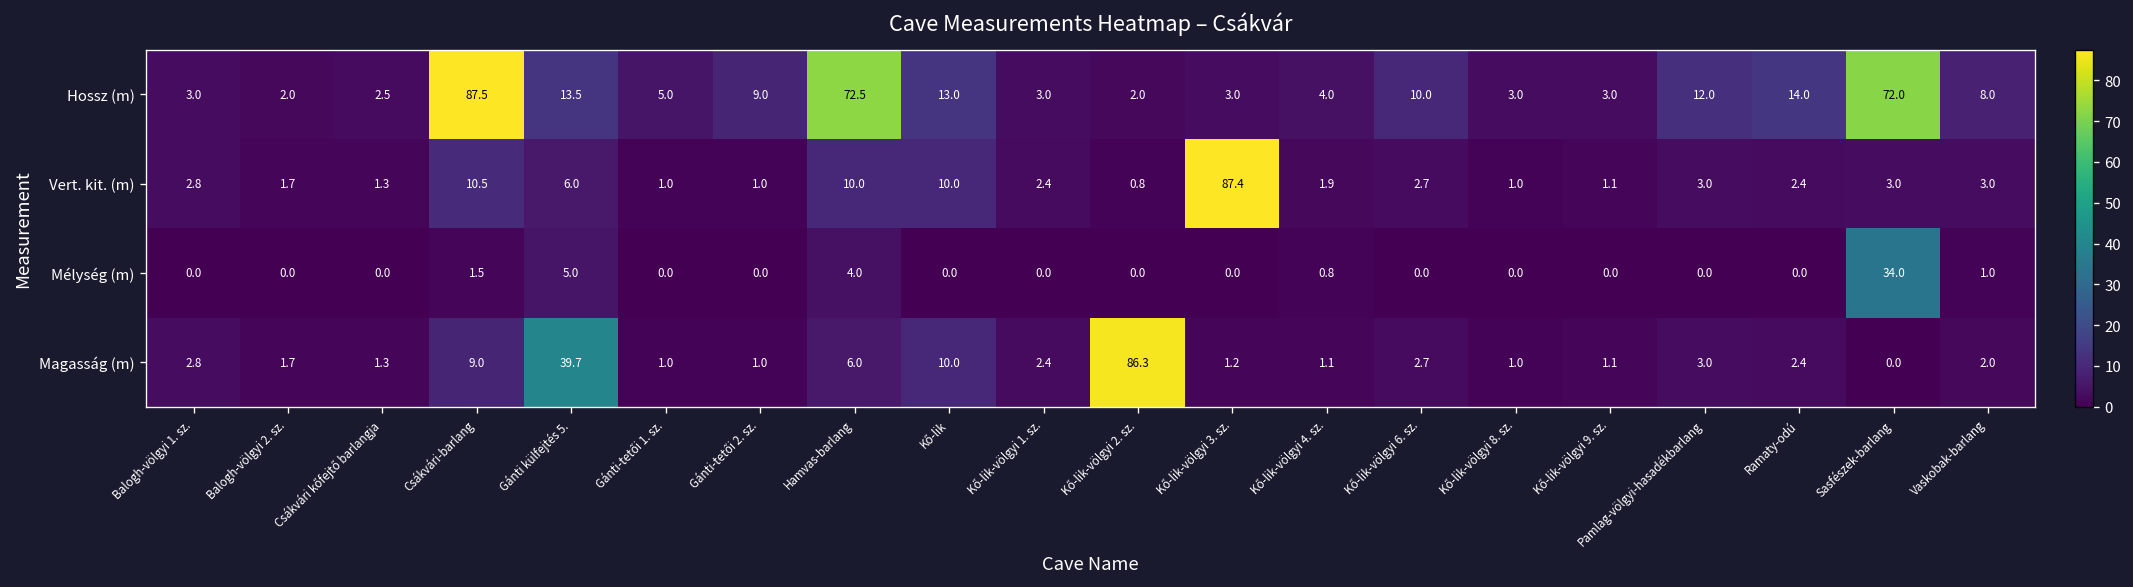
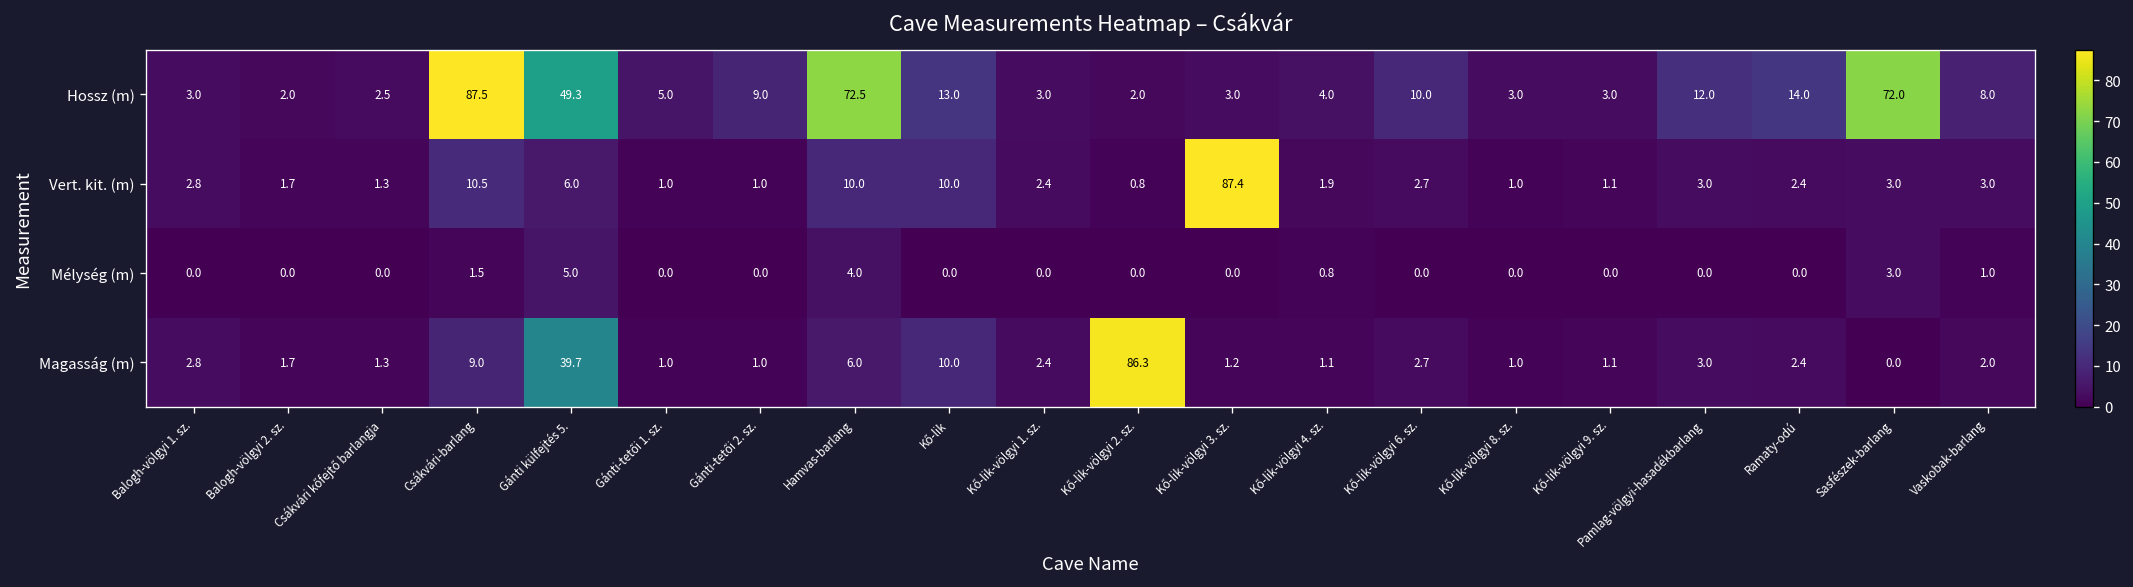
  {
    "Hossz (m)": {
      "Balogh-völgyi 1. sz.": 3.0,
      "Balogh-völgyi 2. sz.": 2.0,
      "Csákvári kőfejtő barlangja": 2.5,
      "Csákvári-barlang": 87.5,
-     "Gánti külfejtés 5.": 13.5,
+     "Gánti külfejtés 5.": 49.3,
      "Gánti-tetői 1. sz.": 5.0,
      "Gánti-tetői 2. sz.": 9.0,
      "Hamvas-barlang": 72.5,
      "Kő-lik": 13.0,
      "Kő-lik-völgyi 1. sz.": 3.0,
      "Kő-lik-völgyi 2. sz.": 2.0,
      "Kő-lik-völgyi 3. sz.": 3.0,
      "Kő-lik-völgyi 4. sz.": 4.0,
      "Kő-lik-völgyi 6. sz.": 10.0,
      "Kő-lik-völgyi 8. sz.": 3.0,
      "Kő-lik-völgyi 9. sz.": 3.0,
      "Pamlag-völgyi-hasadékbarlang": 12.0,
      "Ramaty-odú": 14.0,
      "Sasfészek-barlang": 72.0,
      "Vaskobak-barlang": 8.0
    },
    "Vert. kit. (m)": {
      "Balogh-völgyi 1. sz.": 2.8,
      "Balogh-völgyi 2. sz.": 1.7,
      "Csákvári kőfejtő barlangja": 1.3,
      "Csákvári-barlang": 10.5,
      "Gánti külfejtés 5.": 6.0,
      "Gánti-tetői 1. sz.": 1.0,
      "Gánti-tetői 2. sz.": 1.0,
      "Hamvas-barlang": 10.0,
      "Kő-lik": 10.0,
      "Kő-lik-völgyi 1. sz.": 2.4,
      "Kő-lik-völgyi 2. sz.": 0.8,
      "Kő-lik-völgyi 3. sz.": 87.4,
      "Kő-lik-völgyi 4. sz.": 1.9,
      "Kő-lik-völgyi 6. sz.": 2.7,
      "Kő-lik-völgyi 8. sz.": 1.0,
      "Kő-lik-völgyi 9. sz.": 1.1,
      "Pamlag-völgyi-hasadékbarlang": 3.0,
      "Ramaty-odú": 2.4,
      "Sasfészek-barlang": 3.0,
      "Vaskobak-barlang": 3.0
    },
    "Mélység (m)": {
      "Balogh-völgyi 1. sz.": 0.0,
      "Balogh-völgyi 2. sz.": 0.0,
      "Csákvári kőfejtő barlangja": 0.0,
      "Csákvári-barlang": 1.5,
      "Gánti külfejtés 5.": 5.0,
      "Gánti-tetői 1. sz.": 0.0,
      "Gánti-tetői 2. sz.": 0.0,
      "Hamvas-barlang": 4.0,
      "Kő-lik": 0.0,
      "Kő-lik-völgyi 1. sz.": 0.0,
      "Kő-lik-völgyi 2. sz.": 0.0,
      "Kő-lik-völgyi 3. sz.": 0.0,
      "Kő-lik-völgyi 4. sz.": 0.8,
      "Kő-lik-völgyi 6. sz.": 0.0,
      "Kő-lik-völgyi 8. sz.": 0.0,
      "Kő-lik-völgyi 9. sz.": 0.0,
      "Pamlag-völgyi-hasadékbarlang": 0.0,
      "Ramaty-odú": 0.0,
-     "Sasfészek-barlang": 34.0,
+     "Sasfészek-barlang": 3.0,
      "Vaskobak-barlang": 1.0
    },
    "Magasság (m)": {
      "Balogh-völgyi 1. sz.": 2.8,
      "Balogh-völgyi 2. sz.": 1.7,
      "Csákvári kőfejtő barlangja": 1.3,
      "Csákvári-barlang": 9.0,
      "Gánti külfejtés 5.": 39.7,
      "Gánti-tetői 1. sz.": 1.0,
      "Gánti-tetői 2. sz.": 1.0,
      "Hamvas-barlang": 6.0,
      "Kő-lik": 10.0,
      "Kő-lik-völgyi 1. sz.": 2.4,
      "Kő-lik-völgyi 2. sz.": 86.3,
      "Kő-lik-völgyi 3. sz.": 1.2,
      "Kő-lik-völgyi 4. sz.": 1.1,
      "Kő-lik-völgyi 6. sz.": 2.7,
      "Kő-lik-völgyi 8. sz.": 1.0,
      "Kő-lik-völgyi 9. sz.": 1.1,
      "Pamlag-völgyi-hasadékbarlang": 3.0,
      "Ramaty-odú": 2.4,
      "Sasfészek-barlang": 0.0,
      "Vaskobak-barlang": 2.0
    }
  }
